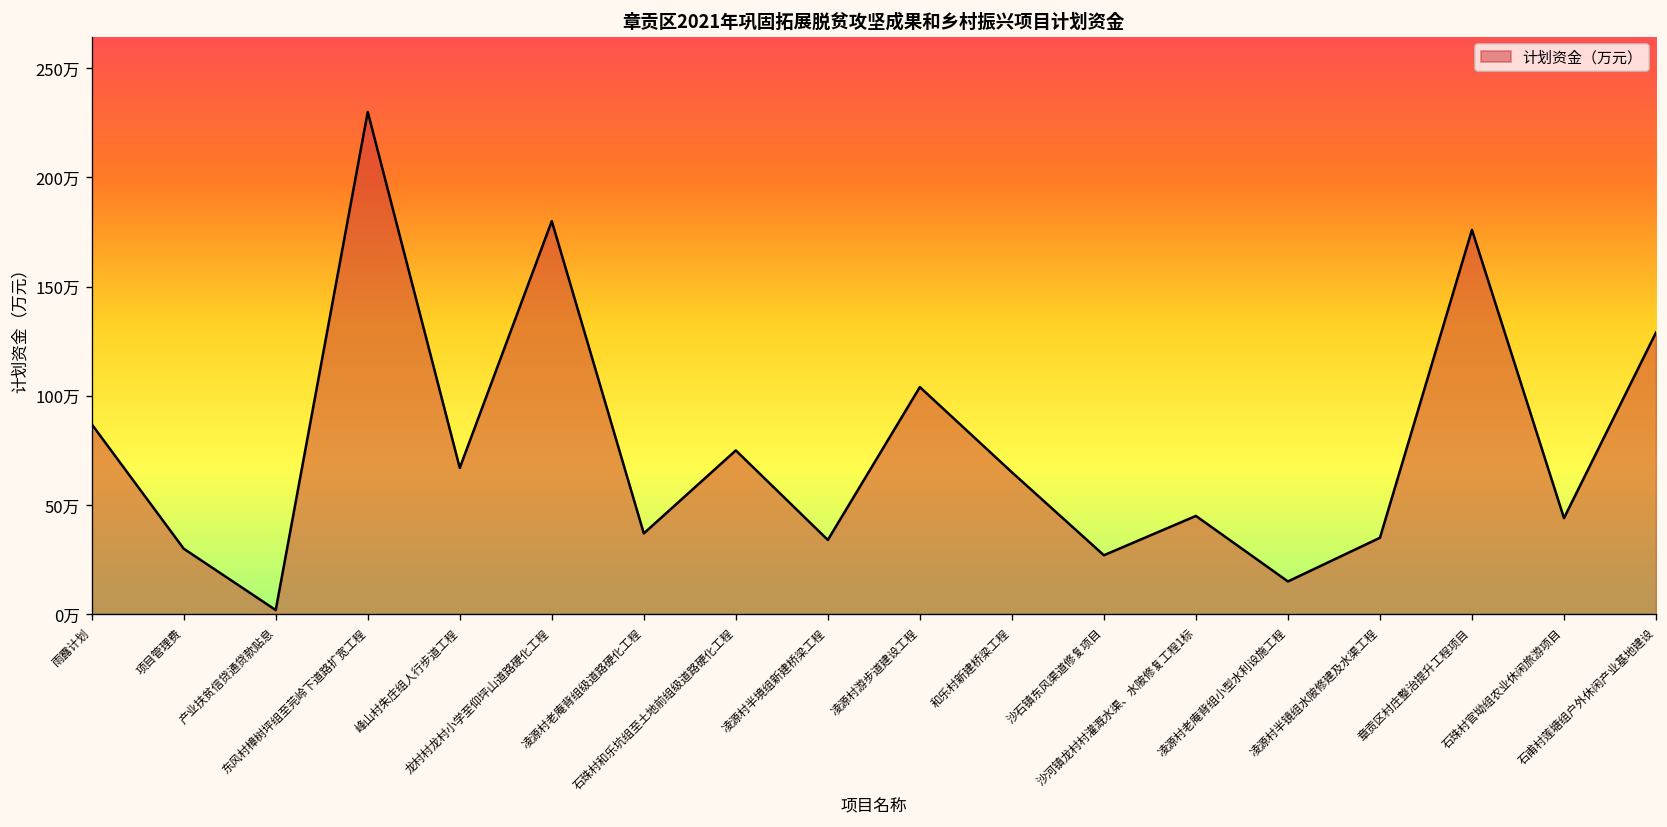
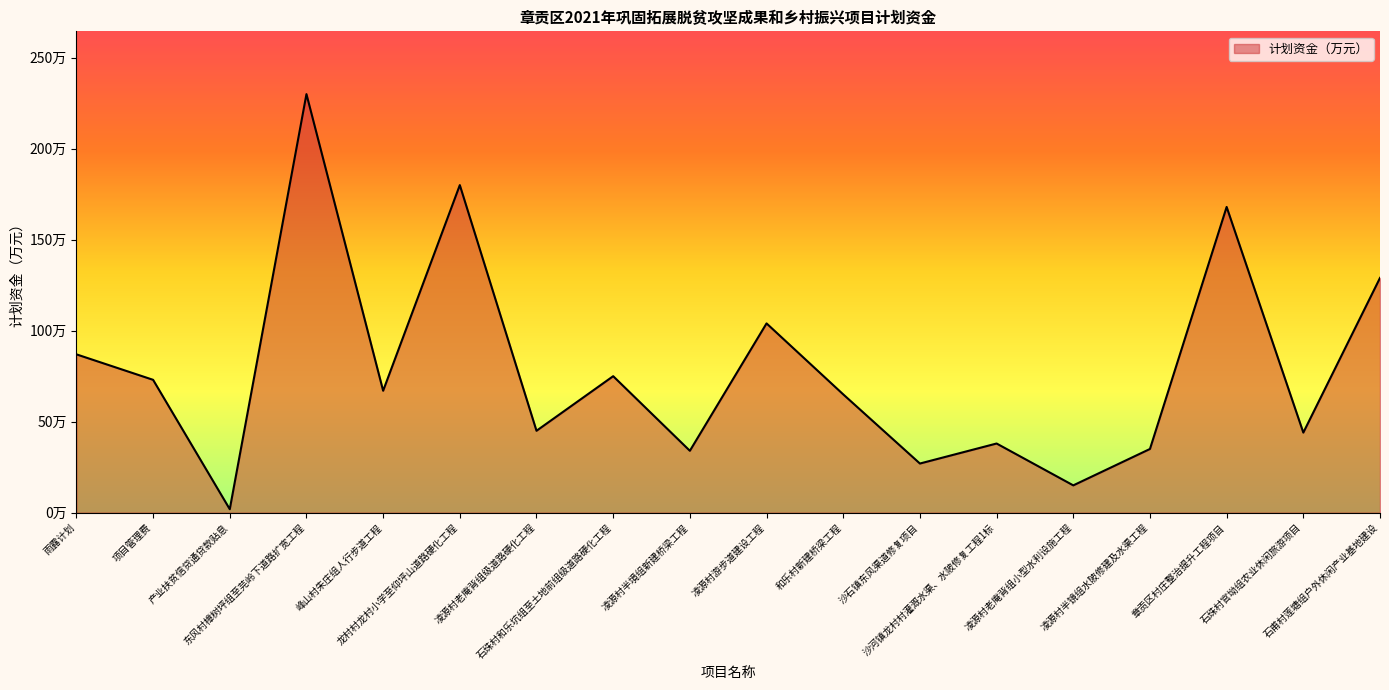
  {
    "雨露计划": "87万",
-   "项目管理费": "30万",
+   "项目管理费": "73万",
    "产业扶贫信贷通贷款贴息": "2万",
    "东风村樟树坪组至芫岭下道路扩宽工程": "230万",
    "峰山村朱庄组人行步道工程": "67万",
    "龙村村龙村小学至仰坪山道路硬化工程": "180万",
-   "凌源村老庵背组级道路硬化工程": "37万",
+   "凌源村老庵背组级道路硬化工程": "45万",
    "石珠村和乐坑组至土地前组级道路硬化工程": "75万",
    "凌源村半境组新建桥梁工程": "34万",
    "凌源村游步道建设工程": "104万",
    "和乐村新建桥梁工程": "65万",
    "沙石镇东风渠道修复项目": "27万",
-   "沙河镇龙村村灌溉水渠、水陂修复工程1标": "45万",
+   "沙河镇龙村村灌溉水渠、水陂修复工程1标": "38万",
    "凌源村老庵背组小型水利设施工程": "15万",
    "凌源村半镜组水陂修建及水渠工程": "35万",
-   "章贡区村庄整治提升工程项目": "176万",
+   "章贡区村庄整治提升工程项目": "168万",
    "石珠村官坳组农业休闲旅游项目": "44万",
    "石甫村莲塘组户外休闲产业基地建设": "129万"
  }
